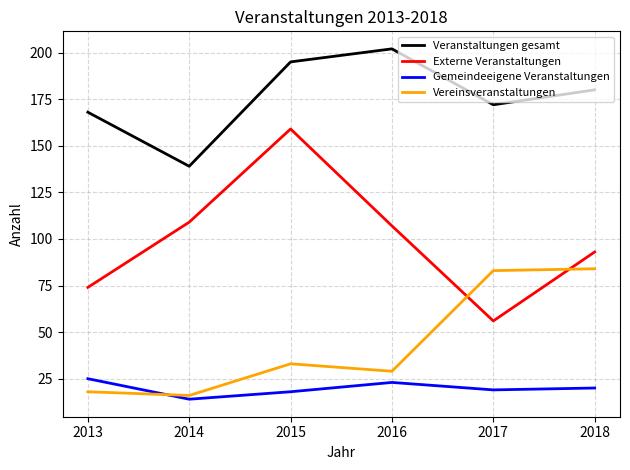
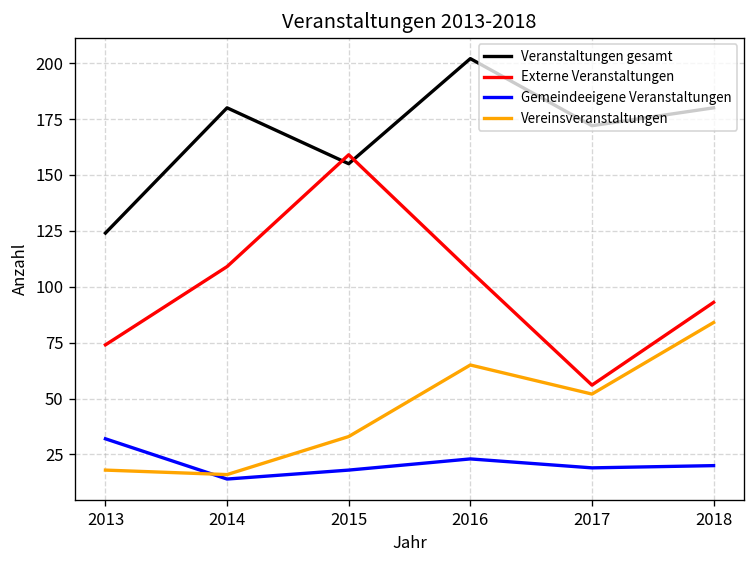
  {
    "Veranstaltungen gesamt": {
-     "2013": 168,
-     "2014": 139,
-     "2015": 195,
+     "2013": 124,
+     "2014": 180,
+     "2015": 155,
      "2016": 202,
      "2017": 172
    },
    "Externe Veranstaltungen": {
      "2013": 74,
      "2014": 109,
      "2015": 159,
      "2016": 107,
      "2017": 56,
      "2018": 93
    },
    "Gemeindeeigene Veranstaltungen": {
-     "2013": 25,
+     "2013": 32,
      "2014": 14,
      "2015": 18,
      "2016": 23,
      "2017": 19,
      "2018": 20
    },
    "Vereinsveranstaltungen": {
      "2013": 18,
      "2014": 16,
      "2015": 33,
-     "2016": 29,
-     "2017": 83,
+     "2016": 65,
+     "2017": 52,
      "2018": 84
    }
  }
